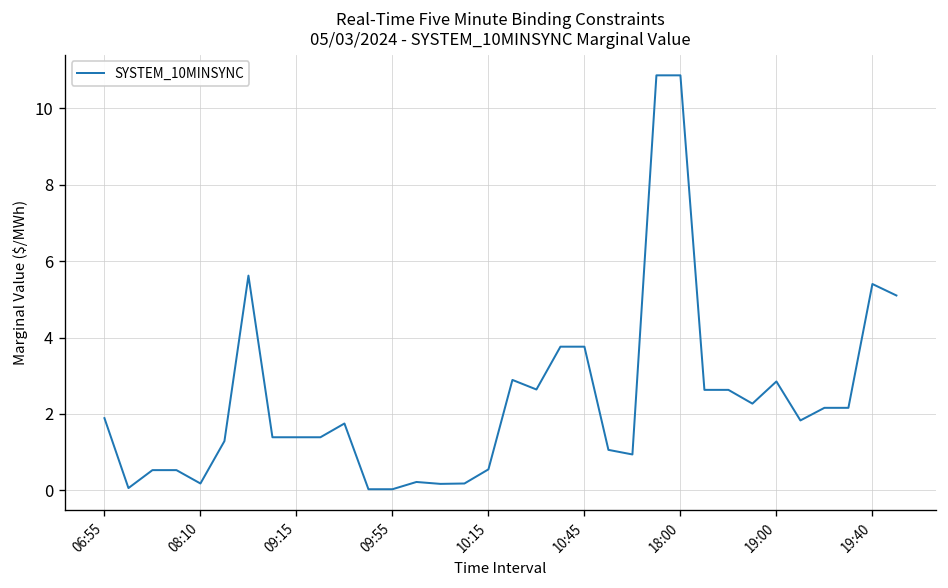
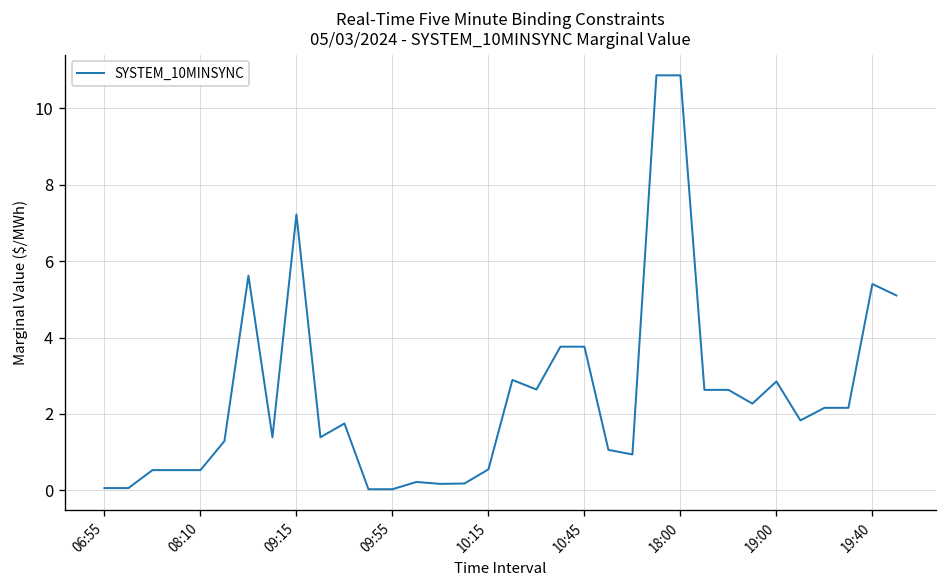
  {
-   "06:55": 1.9,
-   "08:10": 0.2,
-   "09:15": 1.4,
+   "06:55": 0.1,
+   "08:10": 0.5,
+   "09:15": 7.2,
    "09:55": 0.0,
    "10:15": 0.6,
    "10:45": 3.8,
    "18:00": 10.9,
    "19:00": 2.9,
    "19:40": 5.4
  }
